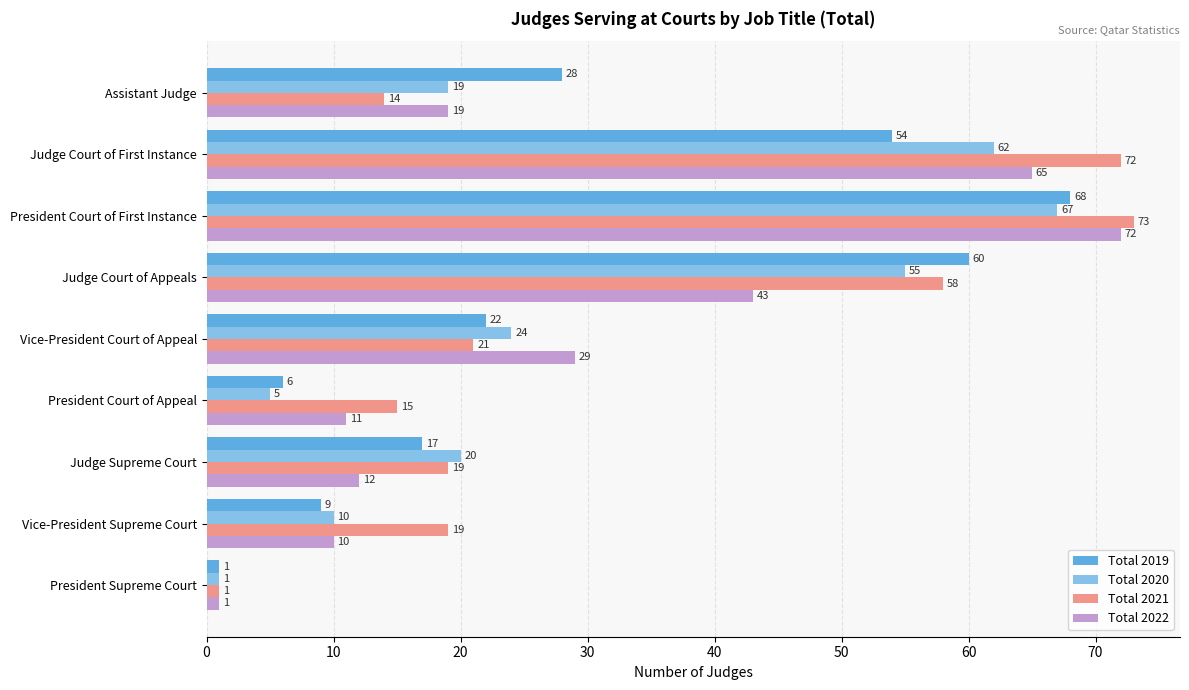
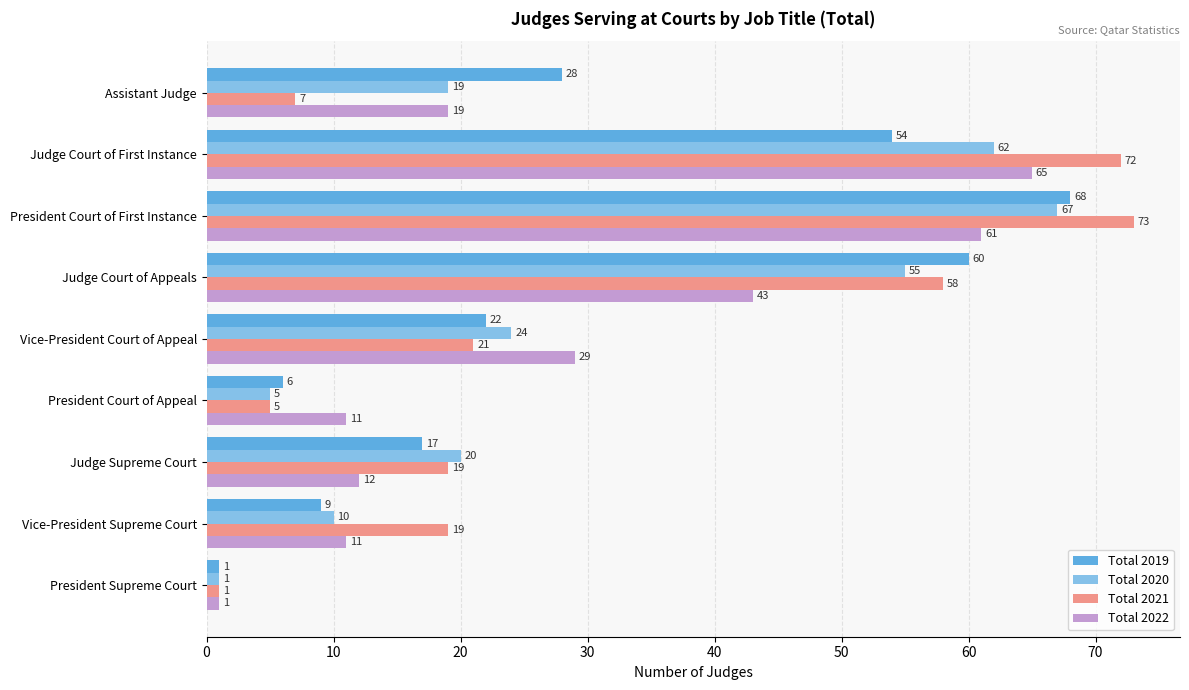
  {
    "Total 2021": {
-     "Assistant Judge": 14,
+     "Assistant Judge": 7,
      "Judge Court of First Instance": 72,
      "President Court of First Instance": 73,
      "Judge Court of Appeals": 58,
      "Vice-President Court of Appeal": 21,
-     "President Court of Appeal": 15,
+     "President Court of Appeal": 5,
      "Judge Supreme Court": 19,
      "Vice-President Supreme Court": 19,
      "President Supreme Court": 1
    },
    "Total 2022": {
      "Assistant Judge": 19,
      "Judge Court of First Instance": 65,
-     "President Court of First Instance": 72,
+     "President Court of First Instance": 61,
      "Judge Court of Appeals": 43,
      "Vice-President Court of Appeal": 29,
      "President Court of Appeal": 11,
      "Judge Supreme Court": 12,
-     "Vice-President Supreme Court": 10,
+     "Vice-President Supreme Court": 11,
      "President Supreme Court": 1
    }
  }
